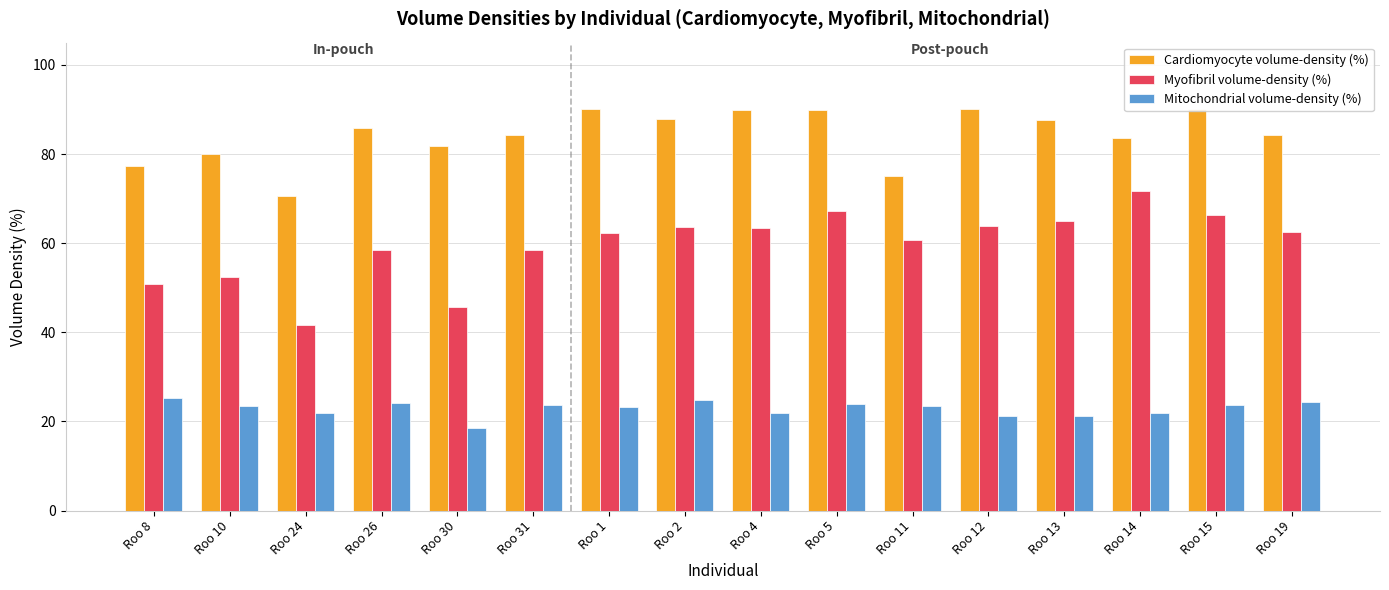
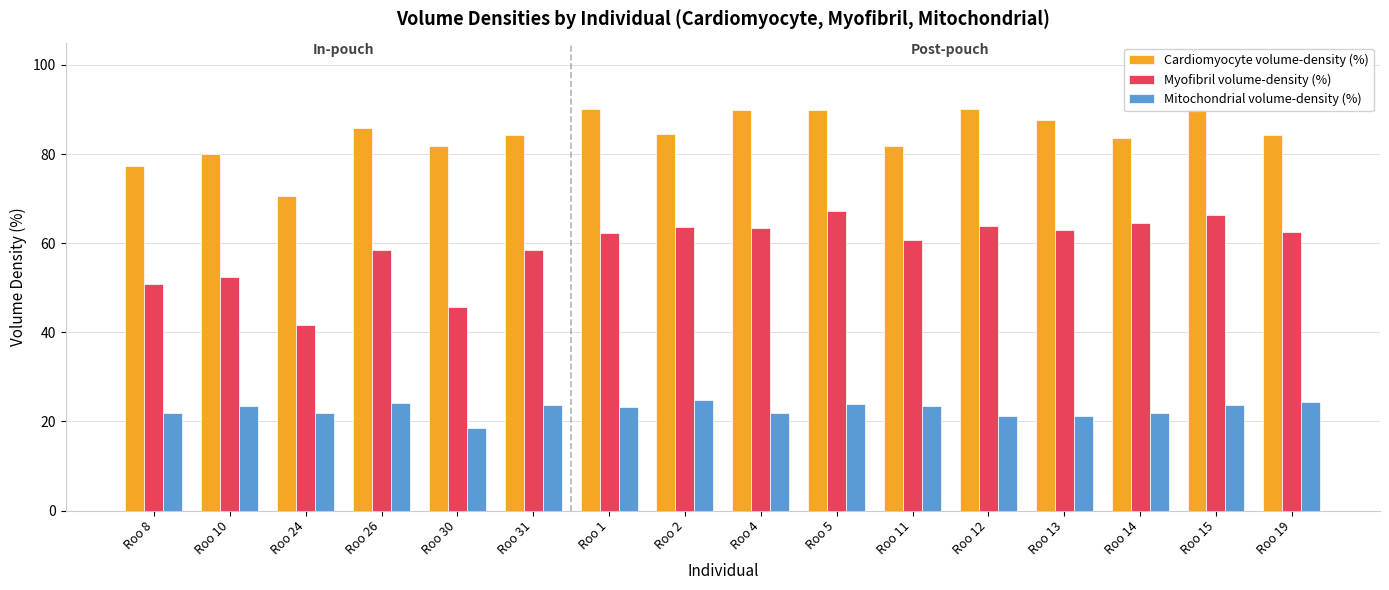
  {
    "Cardiomyocyte volume-density (%)": {
      "Roo 8": 77,
      "Roo 10": 80,
      "Roo 24": 71,
      "Roo 26": 86,
      "Roo 30": 82,
      "Roo 31": 84,
      "Roo 1": 90,
-     "Roo 2": 88,
+     "Roo 2": 85,
      "Roo 4": 90,
      "Roo 5": 90,
-     "Roo 11": 75,
+     "Roo 11": 82,
      "Roo 12": 90,
      "Roo 13": 88,
      "Roo 14": 84,
      "Roo 19": 84
    },
    "Myofibril volume-density (%)": {
      "Roo 8": 51,
      "Roo 10": 52,
      "Roo 24": 42,
      "Roo 26": 59,
      "Roo 30": 46,
      "Roo 31": 59,
      "Roo 1": 62,
      "Roo 2": 64,
      "Roo 4": 63,
      "Roo 5": 67,
      "Roo 11": 61,
      "Roo 12": 64,
-     "Roo 13": 65,
-     "Roo 14": 72,
+     "Roo 13": 63,
+     "Roo 14": 65,
      "Roo 15": 66,
      "Roo 19": 62
    },
    "Mitochondrial volume-density (%)": {
-     "Roo 8": 25,
+     "Roo 8": 22,
      "Roo 10": 24,
      "Roo 24": 22,
      "Roo 26": 24,
      "Roo 30": 18,
      "Roo 31": 24,
      "Roo 1": 23,
      "Roo 2": 25,
      "Roo 4": 22,
      "Roo 5": 24,
      "Roo 11": 23,
      "Roo 12": 21,
      "Roo 13": 21,
      "Roo 14": 22,
      "Roo 15": 24,
      "Roo 19": 24
    }
  }
